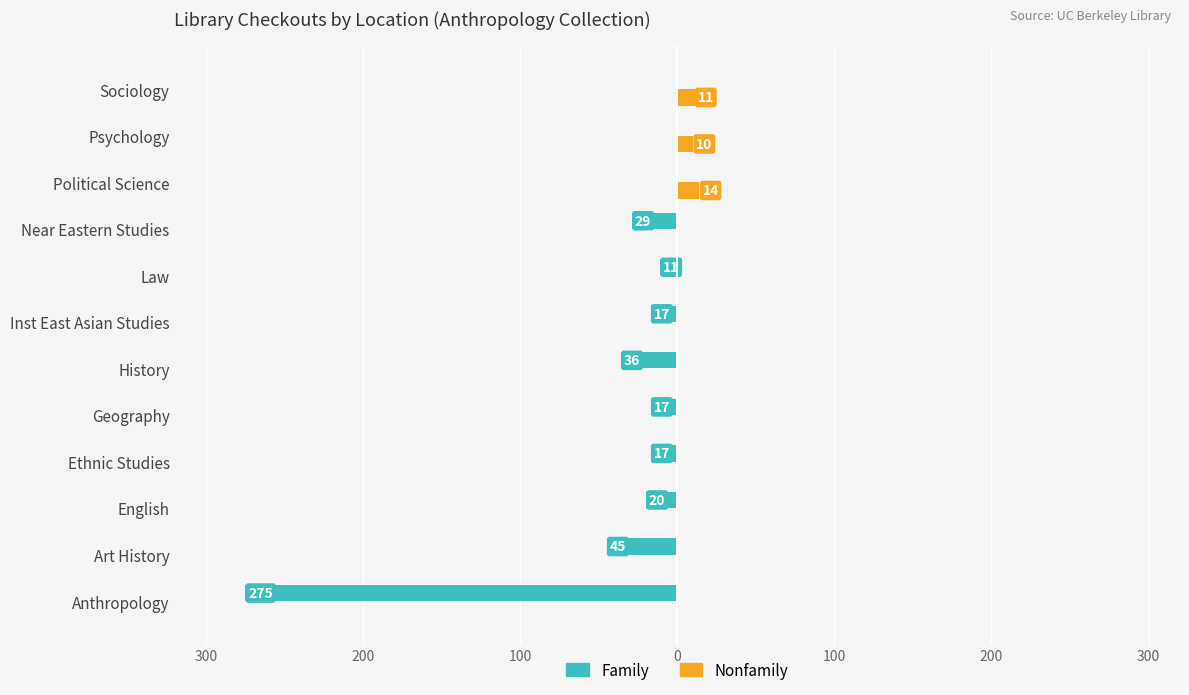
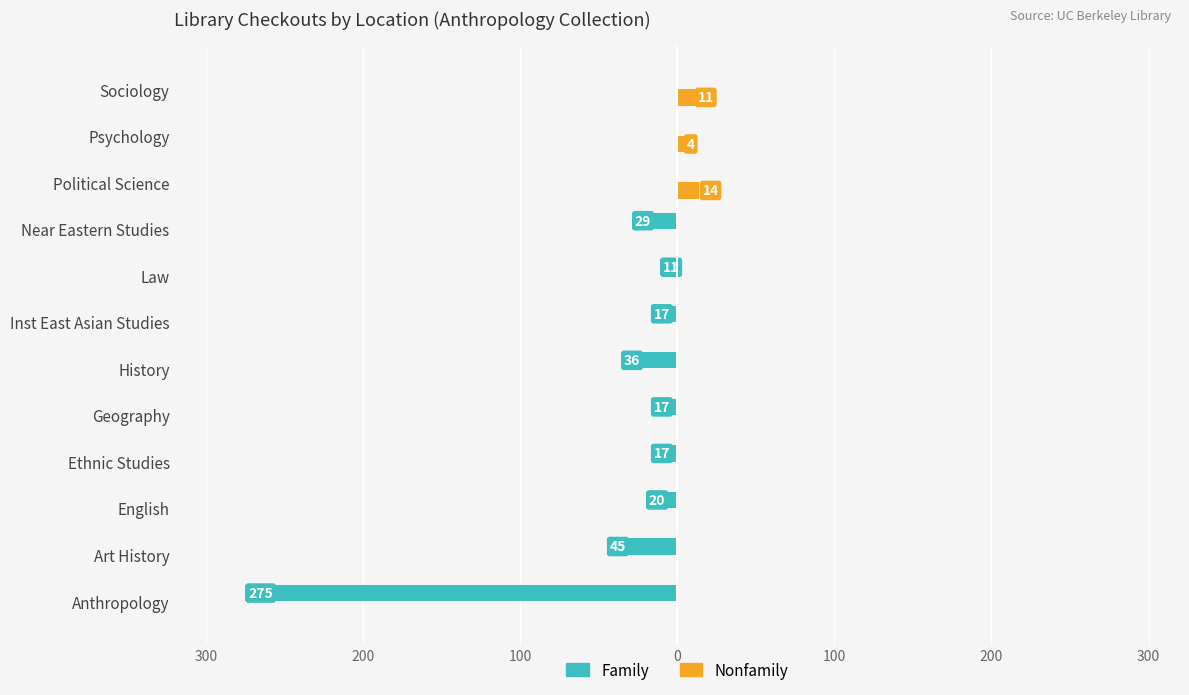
  {
    "Nonfamily": {
-     "Psychology": 10
+     "Psychology": 4
    }
  }
